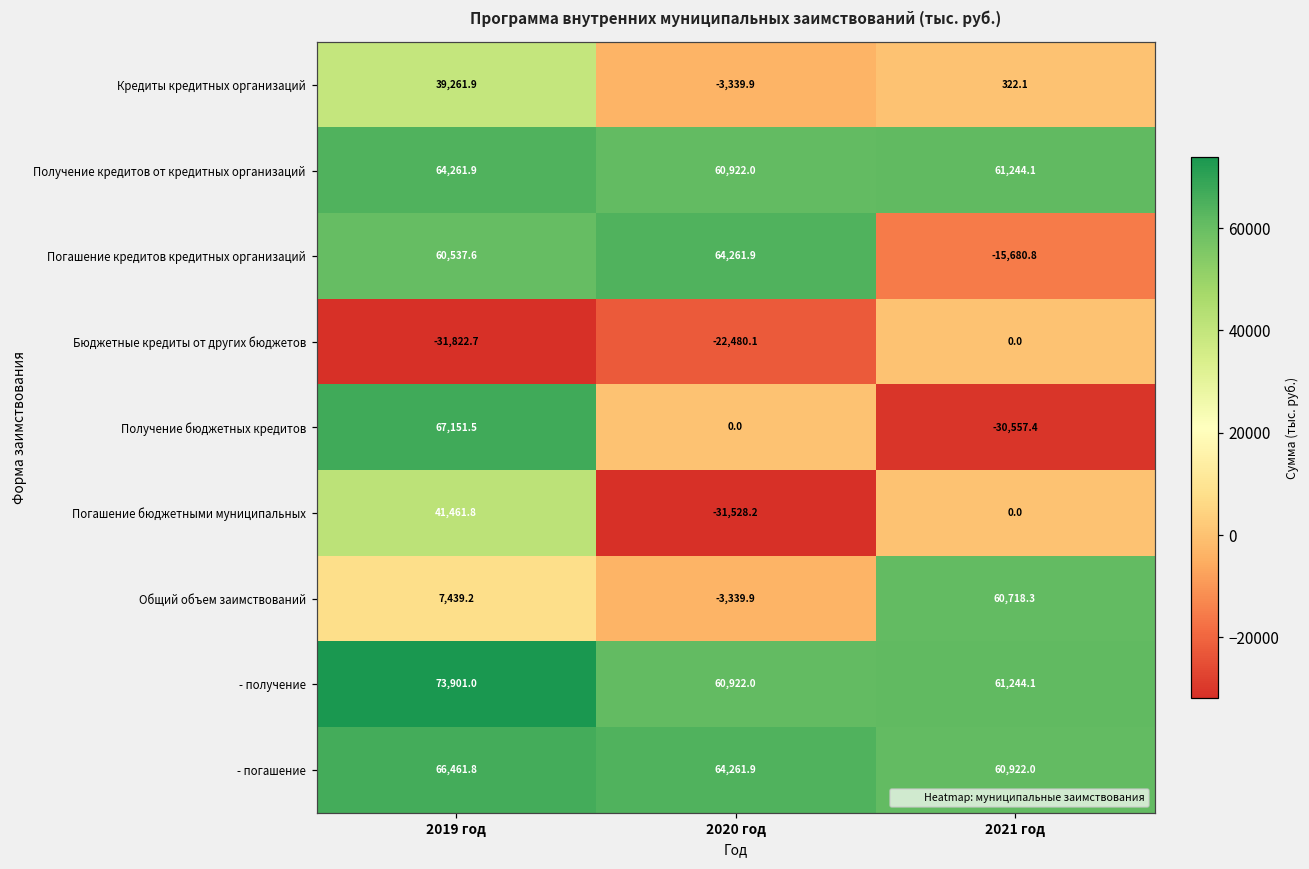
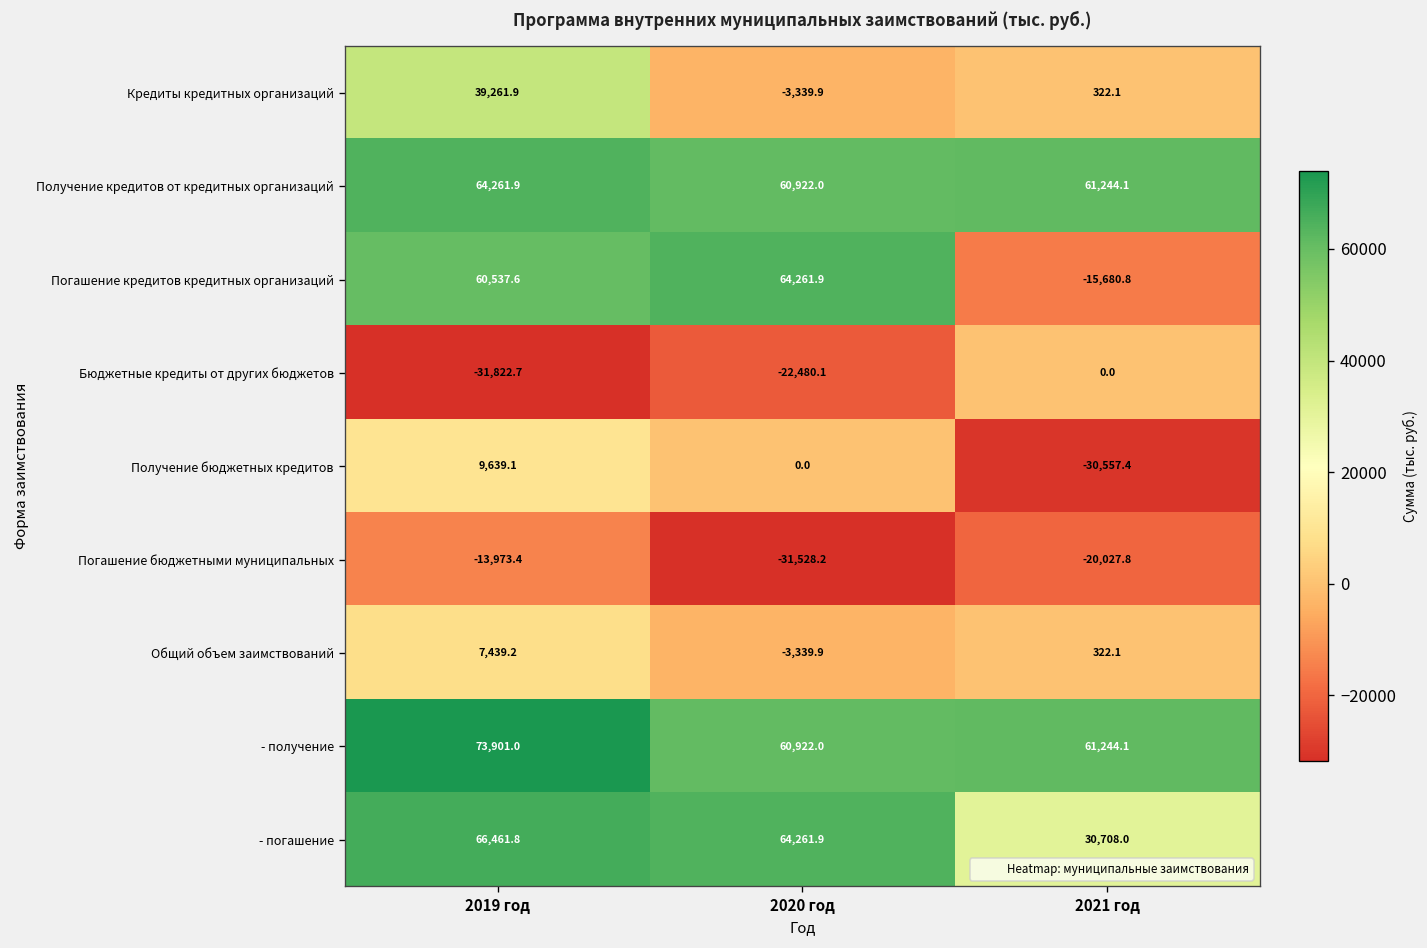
  {
    "Кредиты кредитных организаций": {
      "2019 год": "39,261.9",
      "2020 год": "-3,339.9",
      "2021 год": "322.1"
    },
    "Получение кредитов от кредитных организаций": {
      "2019 год": "64,261.9",
      "2020 год": "60,922.0",
      "2021 год": "61,244.1"
    },
    "Погашение кредитов кредитных организаций": {
      "2019 год": "60,537.6",
      "2020 год": "64,261.9",
      "2021 год": "-15,680.8"
    },
    "Бюджетные кредиты от других бюджетов": {
      "2019 год": "-31,822.7",
      "2020 год": "-22,480.1",
      "2021 год": "0.0"
    },
    "Получение бюджетных кредитов": {
-     "2019 год": "67,151.5",
+     "2019 год": "9,639.1",
      "2020 год": "0.0",
      "2021 год": "-30,557.4"
    },
    "Погашение бюджетными муниципальных": {
-     "2019 год": "41,461.8",
+     "2019 год": "-13,973.4",
      "2020 год": "-31,528.2",
-     "2021 год": "0.0"
+     "2021 год": "-20,027.8"
    },
    "Общий объем заимствований": {
      "2019 год": "7,439.2",
      "2020 год": "-3,339.9",
-     "2021 год": "60,718.3"
+     "2021 год": "322.1"
    },
    "- получение": {
      "2019 год": "73,901.0",
      "2020 год": "60,922.0",
      "2021 год": "61,244.1"
    },
    "- погашение": {
      "2019 год": "66,461.8",
      "2020 год": "64,261.9",
-     "2021 год": "60,922.0"
+     "2021 год": "30,708.0"
    }
  }
